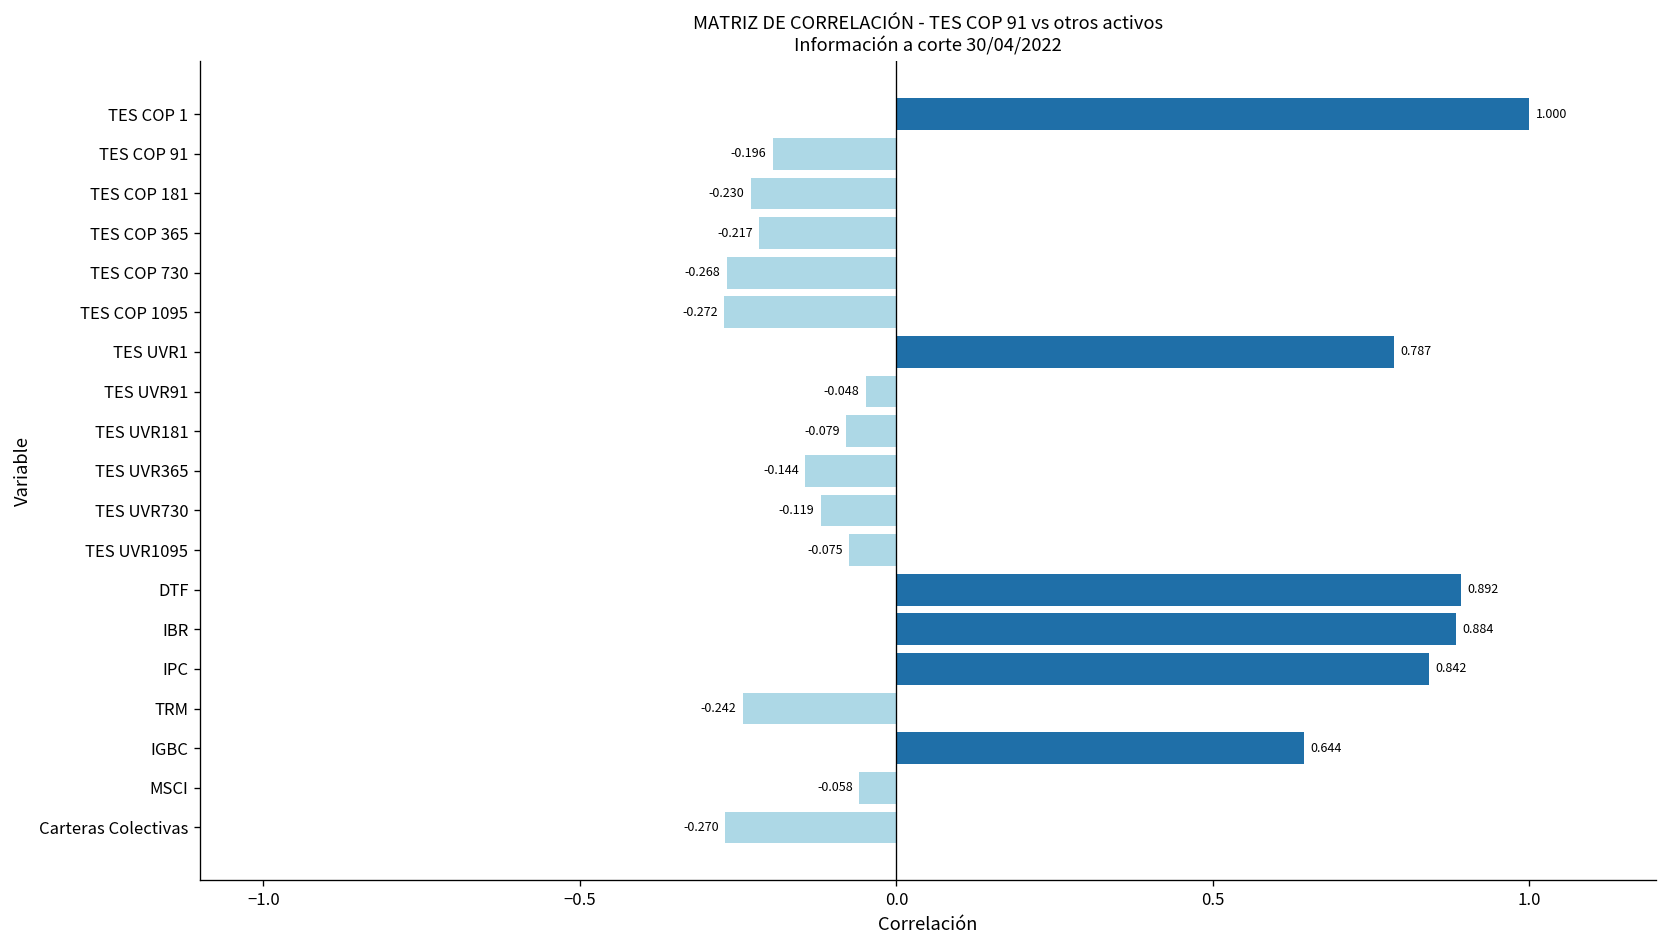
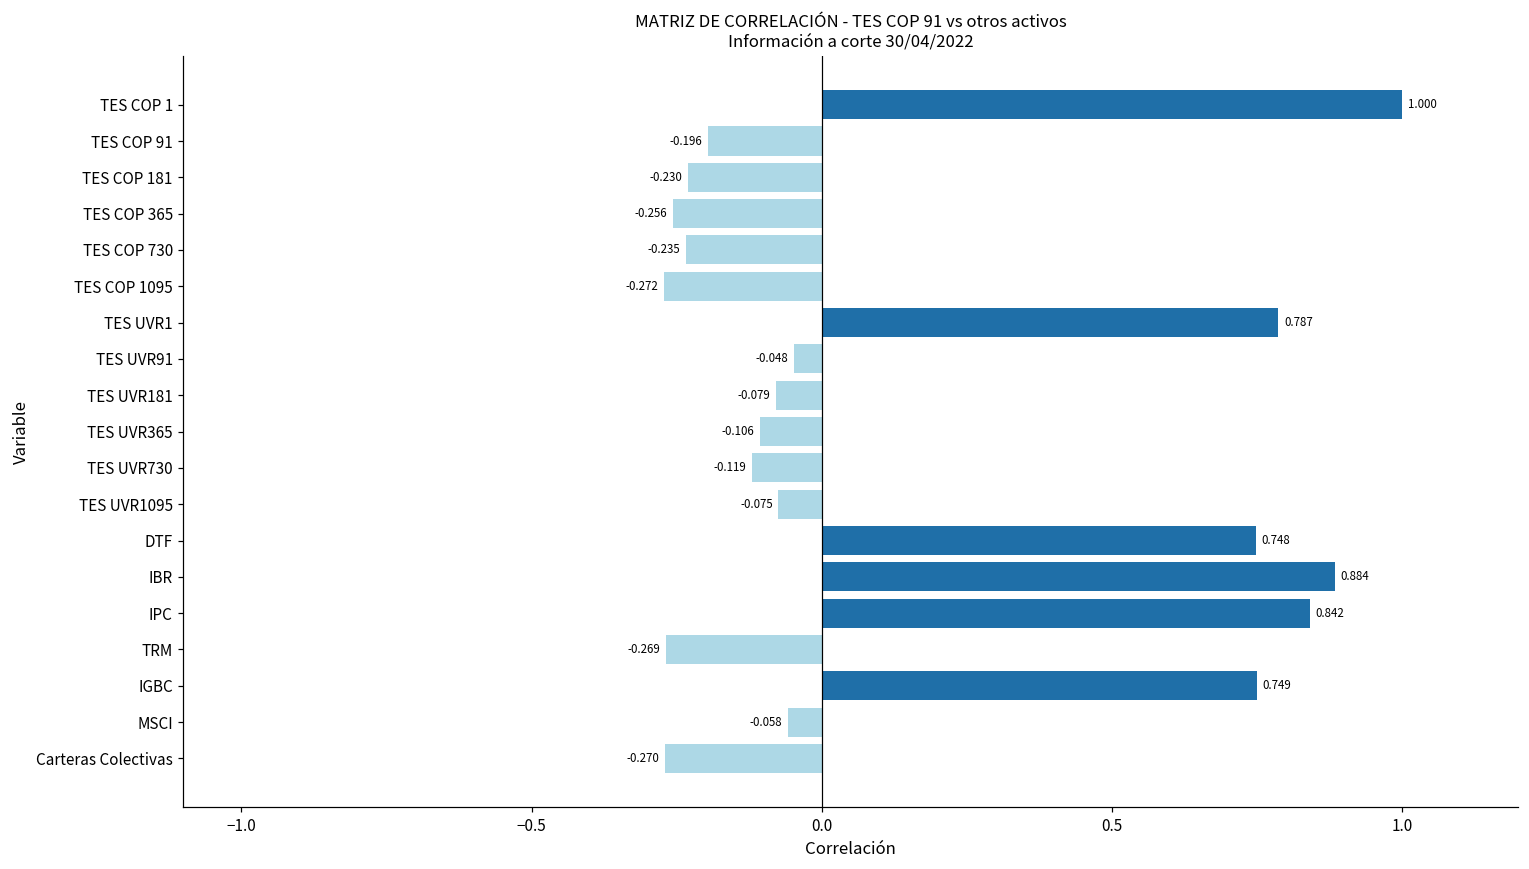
  {
    "TES COP 1": 1.000,
    "TES COP 91": -0.196,
    "TES COP 181": -0.230,
-   "TES COP 365": -0.217,
-   "TES COP 730": -0.268,
+   "TES COP 365": -0.256,
+   "TES COP 730": -0.235,
    "TES COP 1095": -0.272,
    "TES UVR1": 0.787,
    "TES UVR91": -0.048,
    "TES UVR181": -0.079,
-   "TES UVR365": -0.144,
+   "TES UVR365": -0.106,
    "TES UVR730": -0.119,
    "TES UVR1095": -0.075,
-   "DTF": 0.892,
+   "DTF": 0.748,
    "IBR": 0.884,
    "IPC": 0.842,
-   "TRM": -0.242,
-   "IGBC": 0.644,
+   "TRM": -0.269,
+   "IGBC": 0.749,
    "MSCI": -0.058,
    "Carteras Colectivas": -0.270
  }
